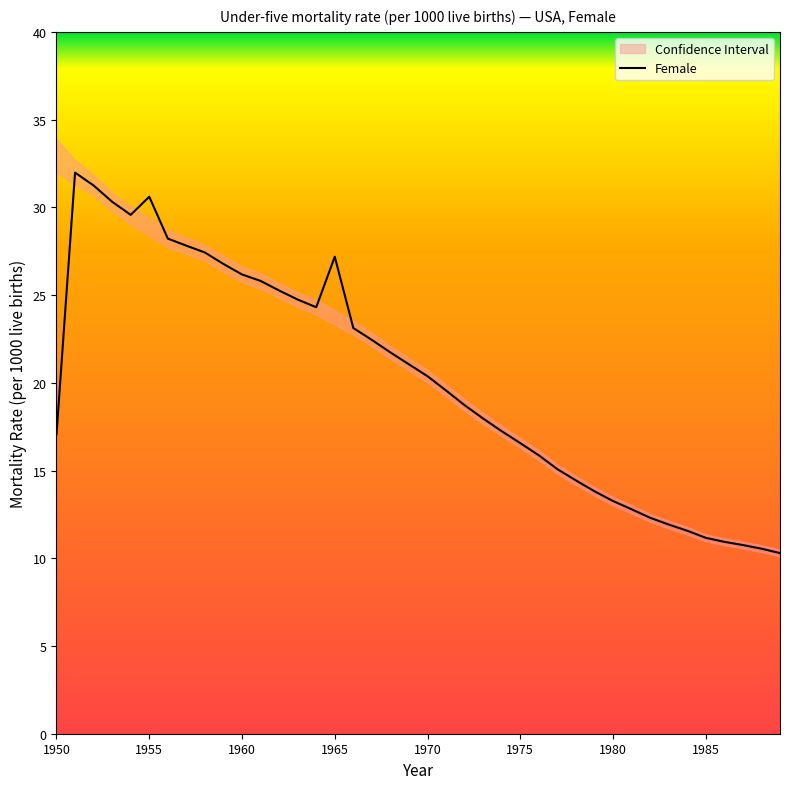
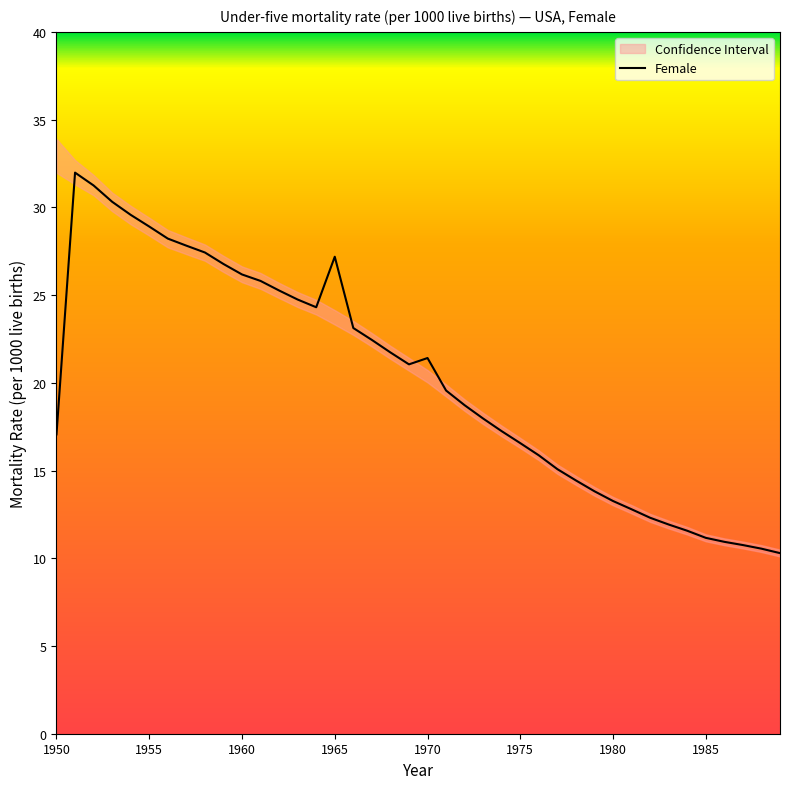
  {
    "Female": {
      "1950": 17.1,
-     "1955": 30.6,
+     "1955": 28.9,
      "1960": 26.2,
      "1965": 27.2,
-     "1970": 20.4,
+     "1970": 21.4,
      "1975": 16.6,
      "1980": 13.3,
      "1985": 11.2
    }
  }
